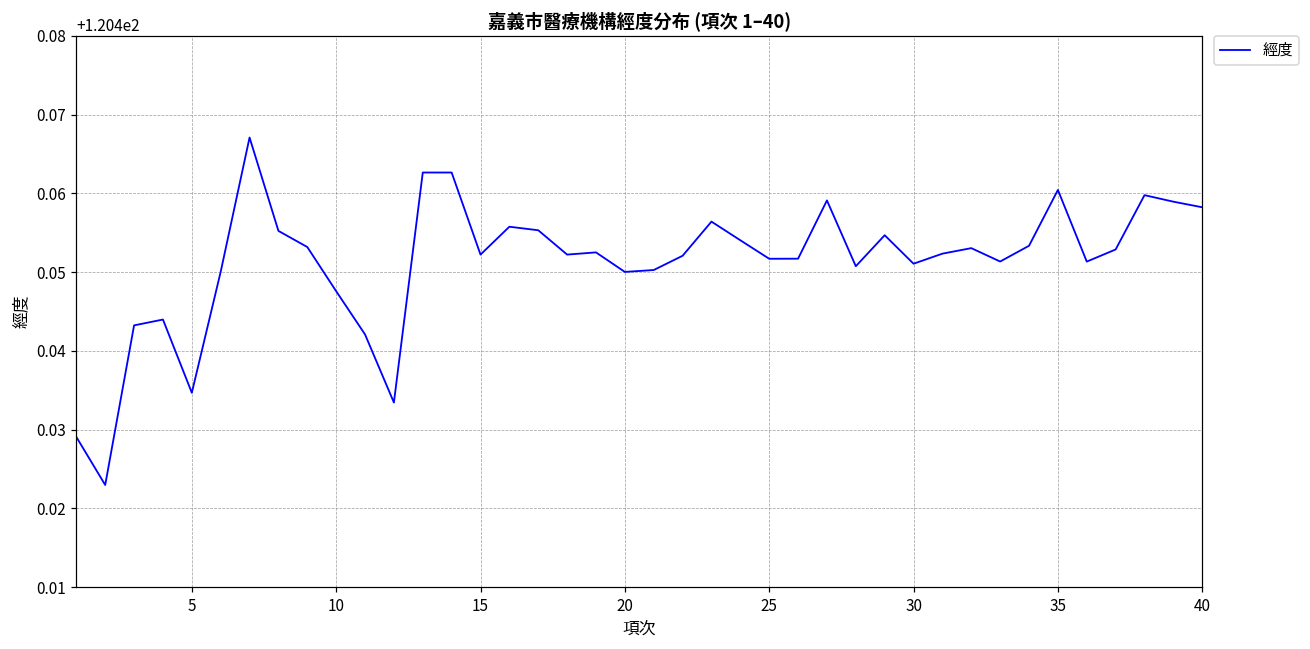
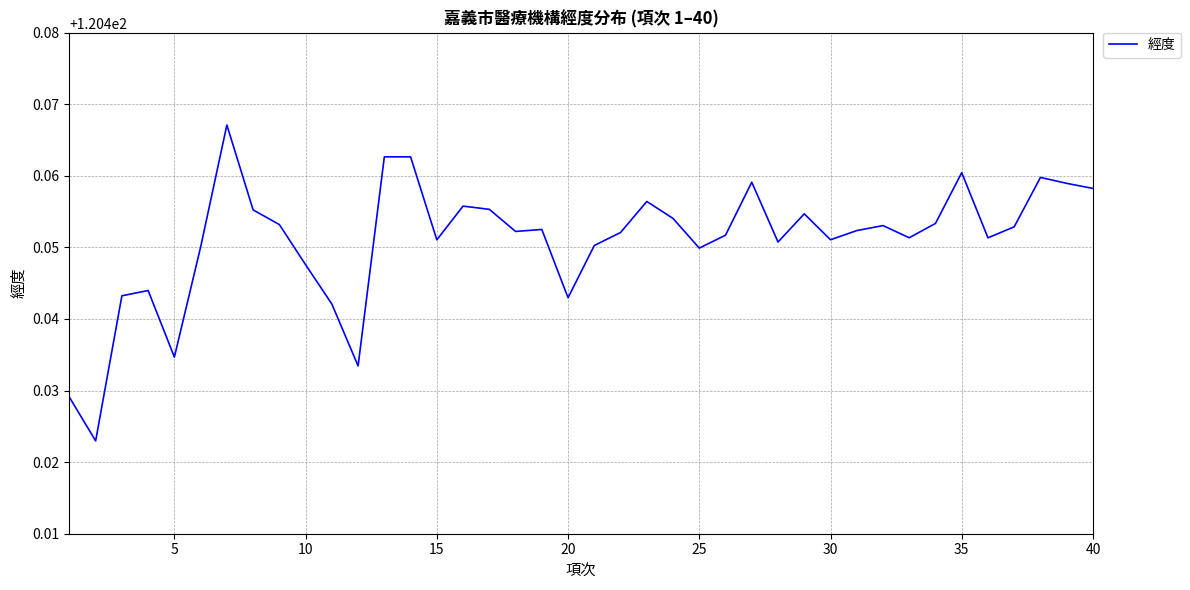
  {
    "5": 120.435,
    "10": 120.448,
-   "15": 120.452,
-   "20": 120.450,
-   "25": 120.452,
+   "15": 120.451,
+   "20": 120.443,
+   "25": 120.450,
    "30": 120.451,
    "35": 120.460,
    "40": 120.458
  }
